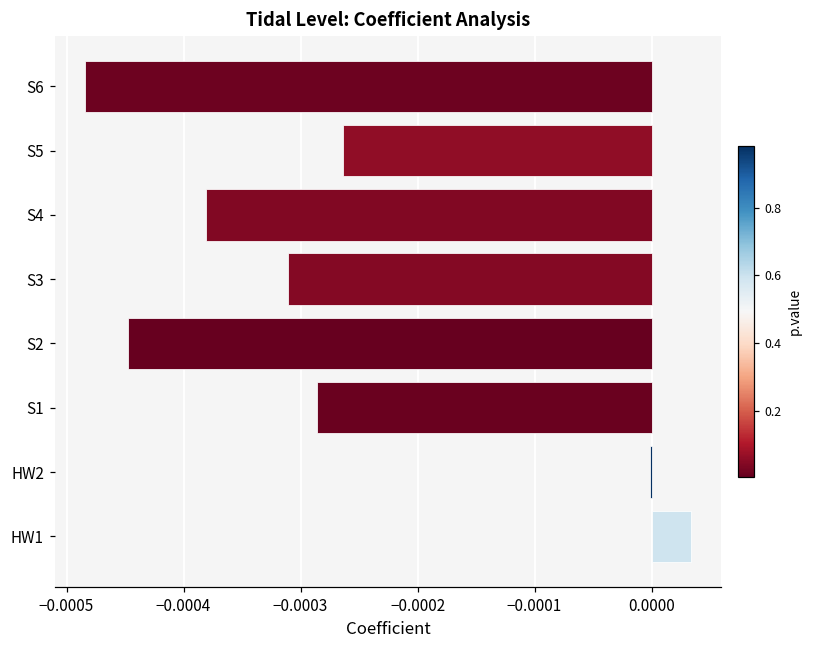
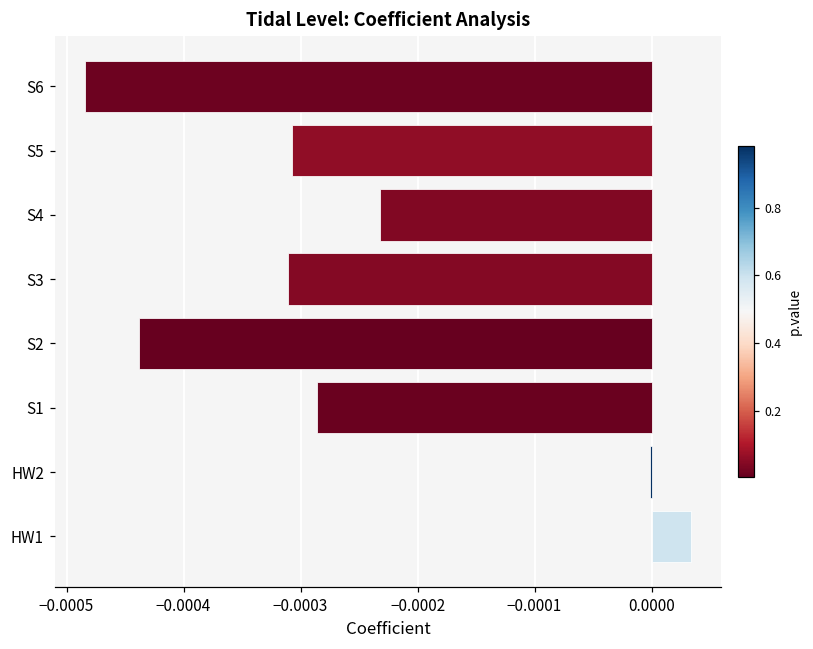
  {
    "S6": -0.000484,
-   "S5": -0.000264,
-   "S4": -0.000381,
+   "S5": -0.000307,
+   "S4": -0.000232,
    "S3": -0.000311,
-   "S2": -0.000447,
+   "S2": -0.000438,
    "S1": -0.000286,
    "HW1": 0.000034
  }
